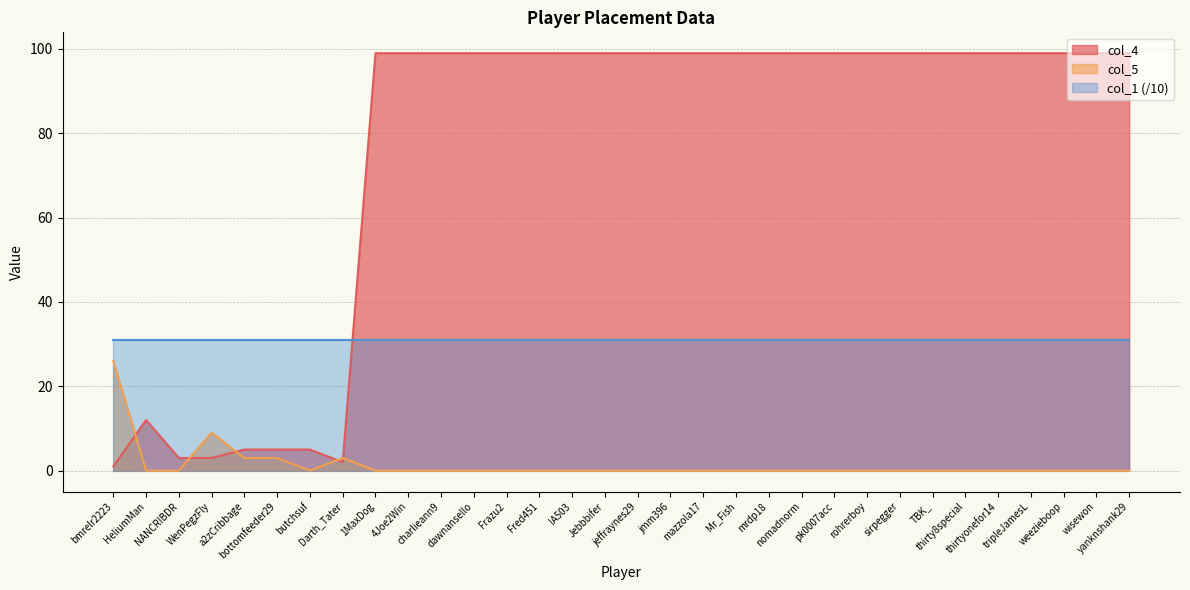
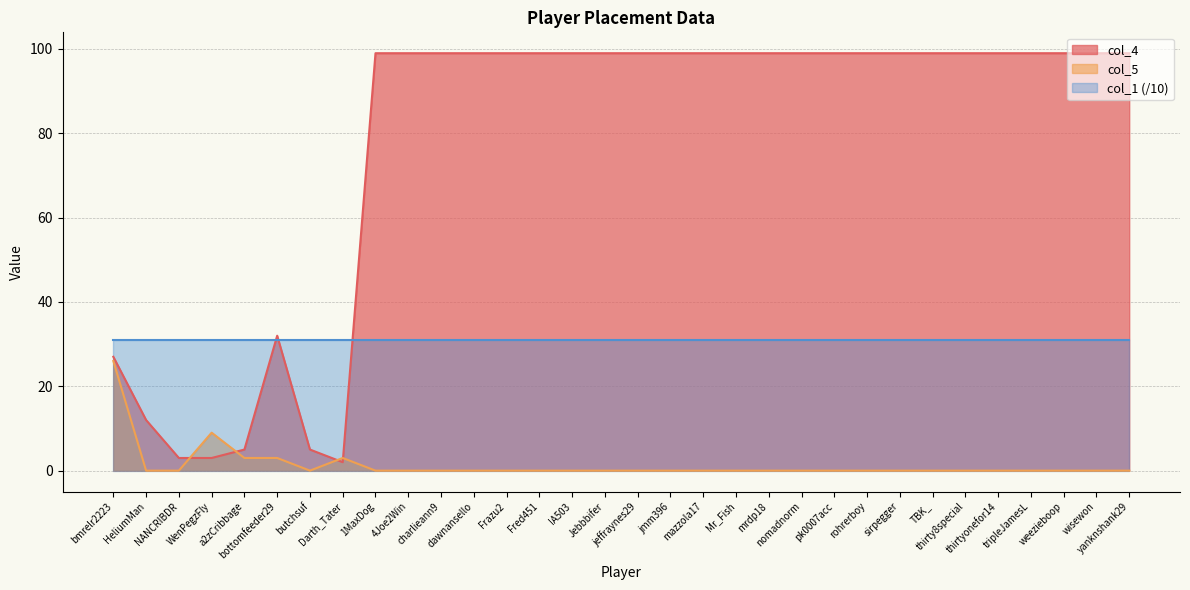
  {
    "col_4": {
-     "bmrelr2223": 1,
+     "bmrelr2223": 27,
      "HeliumMan": 12,
      "NANCRIBDR": 3,
      "WenPegzFly": 3,
      "a2zCribbage": 5,
-     "bottomfeeder29": 5,
+     "bottomfeeder29": 32,
      "butchsuf": 5,
      "Darth_Tater": 2,
      "1MaxDog": 99,
      "4Joe2Win": 99,
      "charlieann9": 99,
      "dawnansello": 99,
      "Frazu2": 99,
      "Fred451": 99,
      "IA503": 99,
      "Jebbbifer": 99,
      "jeffraynes29": 99,
      "jmm396": 99,
      "mazzola17": 99,
      "Mr_Fish": 99,
      "mrdp18": 99,
      "nomadnorm": 99,
      "pk0007acc": 99,
      "rohrerboy": 99,
      "sirpegger": 99,
      "TBK_": 99,
      "thirty8special": 99,
      "thirtyonefor14": 99,
      "tripleJamesL": 99,
      "weezieboop": 99
    },
    "col_5": {
      "bmrelr2223": 26,
      "HeliumMan": 0,
      "NANCRIBDR": 0,
      "WenPegzFly": 9,
      "a2zCribbage": 3,
      "bottomfeeder29": 3,
      "butchsuf": 0,
      "Darth_Tater": 3,
      "1MaxDog": 0,
      "4Joe2Win": 0,
      "charlieann9": 0,
      "dawnansello": 0,
      "Frazu2": 0,
      "Fred451": 0,
      "IA503": 0,
      "Jebbbifer": 0,
      "jeffraynes29": 0,
      "jmm396": 0,
      "mazzola17": 0,
      "Mr_Fish": 0,
      "mrdp18": 0,
      "nomadnorm": 0,
      "pk0007acc": 0,
      "rohrerboy": 0,
      "sirpegger": 0,
      "TBK_": 0,
      "thirty8special": 0,
      "thirtyonefor14": 0,
      "tripleJamesL": 0,
      "weezieboop": 0,
      "wisewon": 0,
      "yanknshank29": 0
    },
    "col_1 (/10)": {
      "bmrelr2223": 31,
      "HeliumMan": 31,
      "NANCRIBDR": 31,
      "WenPegzFly": 31,
      "a2zCribbage": 31,
      "bottomfeeder29": 31,
      "butchsuf": 31,
      "Darth_Tater": 31,
      "1MaxDog": 31,
      "4Joe2Win": 31,
      "charlieann9": 31,
      "dawnansello": 31,
      "Frazu2": 31,
      "Fred451": 31,
      "IA503": 31,
      "Jebbbifer": 31,
      "jeffraynes29": 31,
      "jmm396": 31,
      "mazzola17": 31,
      "Mr_Fish": 31,
      "mrdp18": 31,
      "nomadnorm": 31,
      "pk0007acc": 31,
      "rohrerboy": 31,
      "sirpegger": 31,
      "TBK_": 31,
      "thirty8special": 31,
      "thirtyonefor14": 31,
      "tripleJamesL": 31,
      "weezieboop": 31,
      "wisewon": 31,
      "yanknshank29": 31
    }
  }
